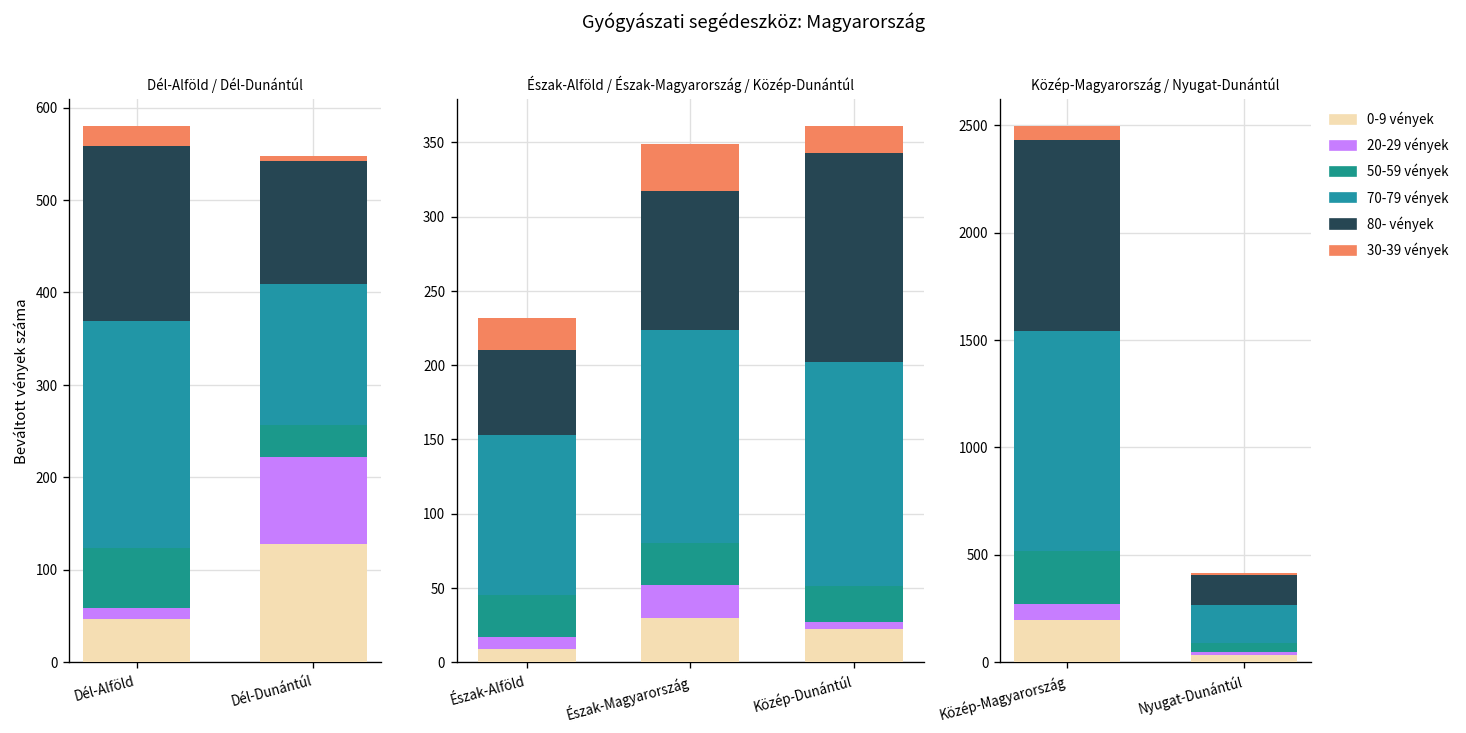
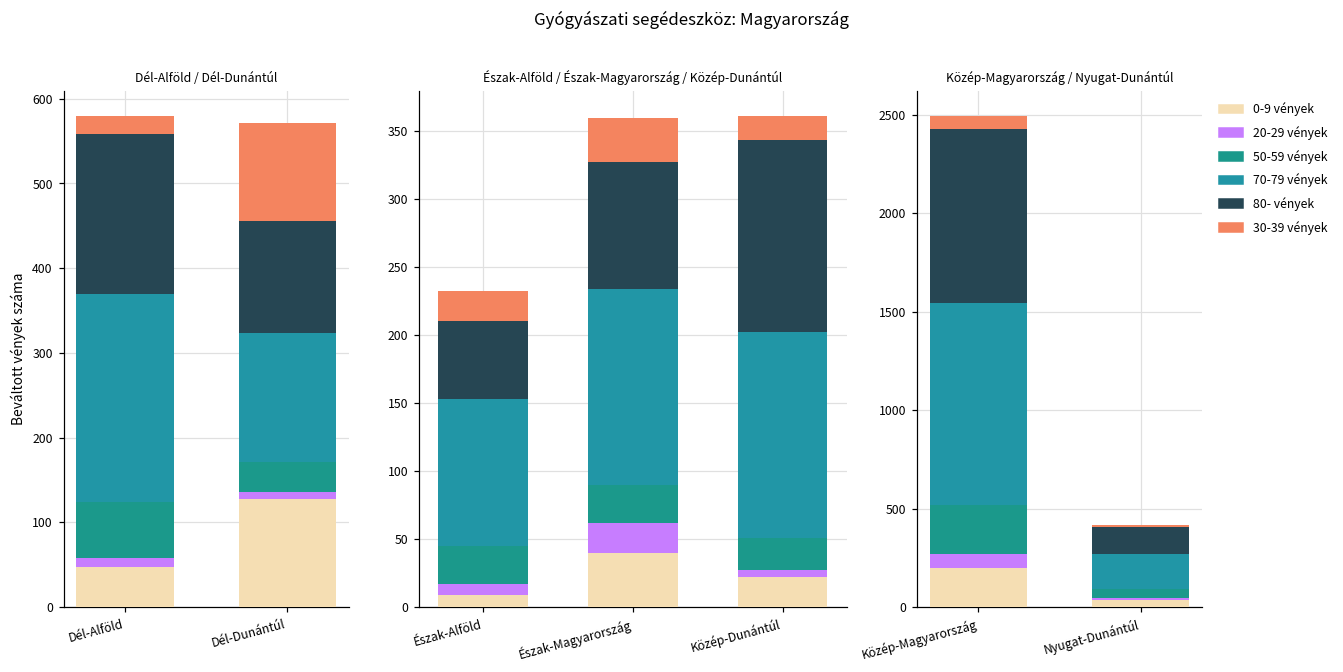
  {
    "Dél-Alföld / Dél-Dunántúl": {
      "0-9 vények": {
        "Dél-Alföld": 50,
        "Dél-Dunántúl": 130
      },
      "20-29 vények": {
        "Dél-Alföld": 10,
-       "Dél-Dunántúl": 90
+       "Dél-Dunántúl": 10
      },
      "80- vények": {
        "Dél-Alföld": 190,
        "Dél-Dunántúl": 130
      },
      "30-39 vények": {
        "Dél-Alföld": 20,
-       "Dél-Dunántúl": 10
+       "Dél-Dunántúl": 120
      }
    },
    "Észak-Alföld / Észak-Magyarország / Közép-Dunántúl": {
      "0-9 vények": {
        "Észak-Alföld": 9,
-       "Észak-Magyarország": 30,
+       "Észak-Magyarország": 40,
        "Közép-Dunántúl": 22
      },
      "20-29 vények": {
        "Észak-Alföld": 8,
        "Észak-Magyarország": 22,
        "Közép-Dunántúl": 5
      },
      "80- vények": {
        "Észak-Alföld": 57,
        "Észak-Magyarország": 93,
        "Közép-Dunántúl": 141
      },
      "30-39 vények": {
        "Észak-Alföld": 22,
        "Észak-Magyarország": 32,
        "Közép-Dunántúl": 18
      }
    },
    "Közép-Magyarország / Nyugat-Dunántúl": {
      "0-9 vények": {
        "Közép-Magyarország": 200,
        "Nyugat-Dunántúl": 40
      },
      "20-29 vények": {
        "Közép-Magyarország": 70
      },
      "80- vények": {
        "Közép-Magyarország": 890,
        "Nyugat-Dunántúl": 140
      },
      "30-39 vények": {
        "Közép-Magyarország": 70
      }
    }
  }
